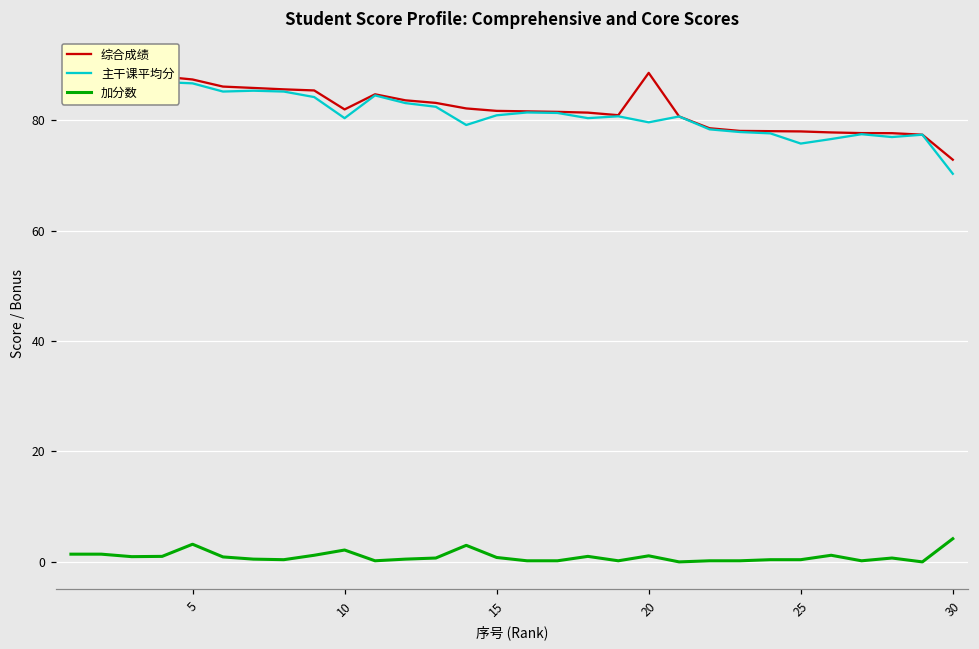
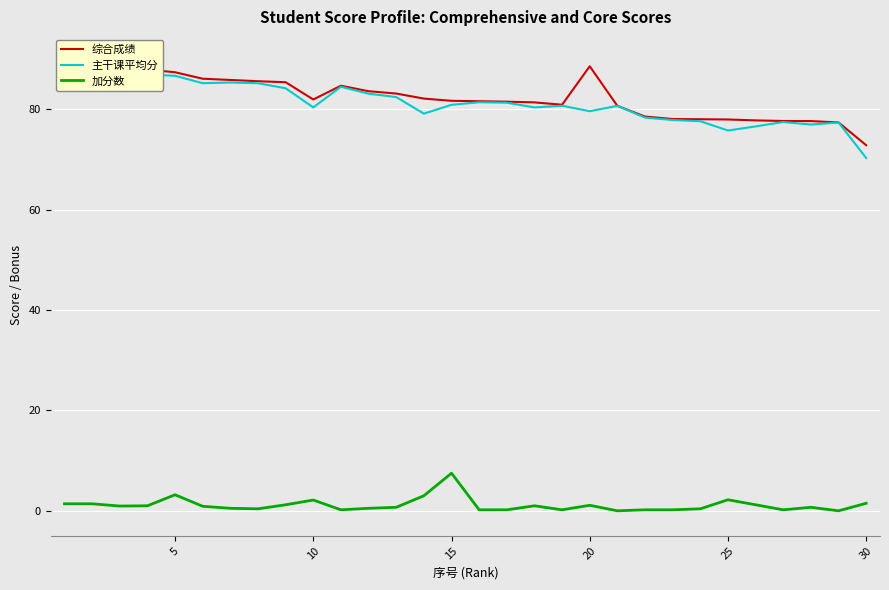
  {
    "综合成绩": {
      "5": 87,
      "10": 82,
      "15": 82,
      "20": 89,
      "25": 78,
      "30": 73
    },
    "主干课平均分": {
      "5": 87,
      "10": 80,
      "15": 81,
      "20": 80,
      "25": 76,
      "30": 70
    },
    "加分数": {
      "5": 3,
      "10": 2,
-     "15": 1,
+     "15": 8,
      "20": 1,
-     "25": 0,
-     "30": 4
+     "25": 2,
+     "30": 2
    }
  }
